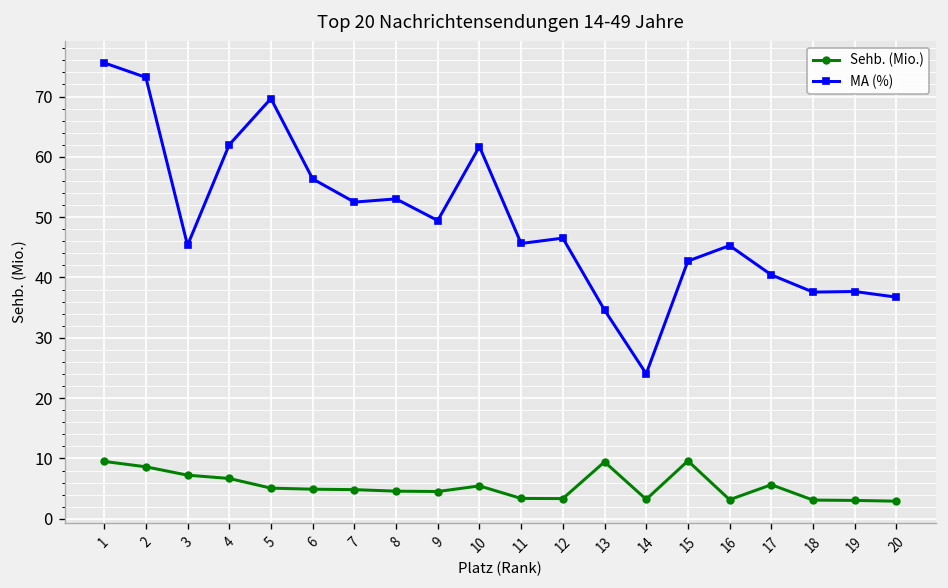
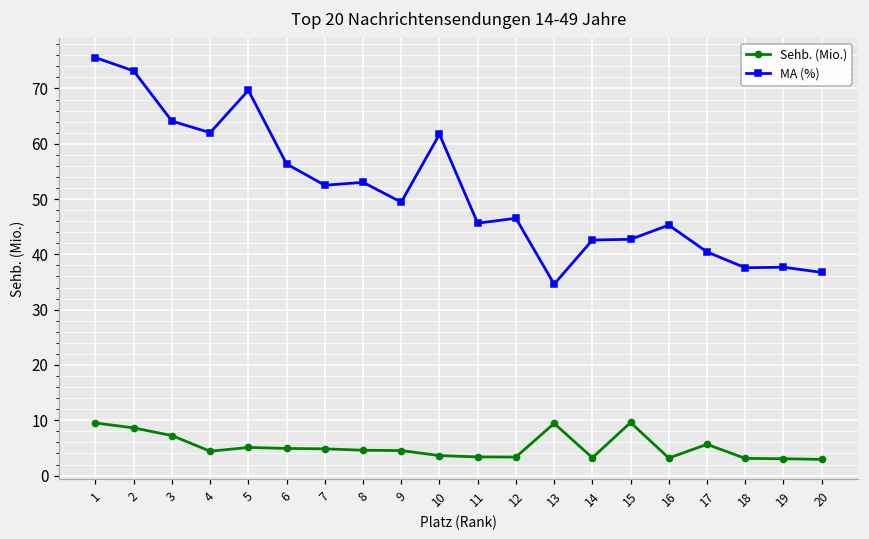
  {
    "Sehb. (Mio.)": {
      "1": 10,
      "2": 9,
      "3": 7,
-     "4": 7,
+     "4": 4,
      "5": 5,
      "6": 5,
      "7": 5,
      "8": 5,
      "9": 5,
-     "10": 5,
+     "10": 4,
      "11": 3,
      "12": 3,
      "13": 9,
      "14": 3,
      "15": 10,
      "16": 3,
      "17": 6,
      "18": 3,
      "19": 3,
      "20": 3
    },
    "MA (%)": {
      "1": 76,
      "2": 73,
-     "3": 45,
+     "3": 64,
      "4": 62,
      "5": 70,
      "6": 56,
      "7": 52,
      "8": 53,
      "9": 49,
      "10": 62,
      "11": 46,
      "12": 47,
      "13": 35,
-     "14": 24,
+     "14": 43,
      "15": 43,
      "16": 45,
      "17": 40,
      "18": 38,
      "19": 38,
      "20": 37
    }
  }
